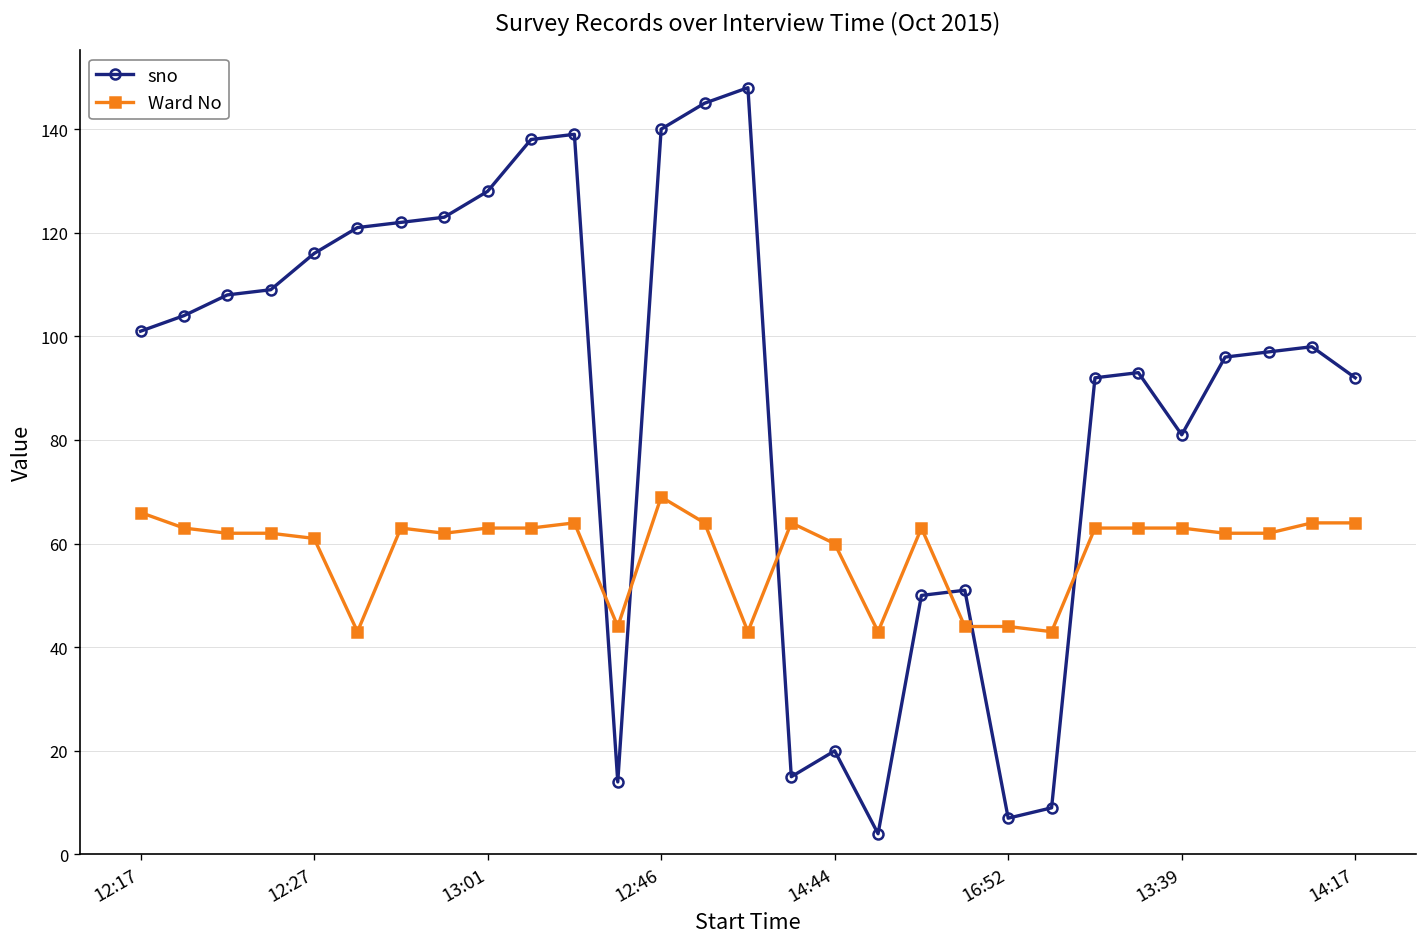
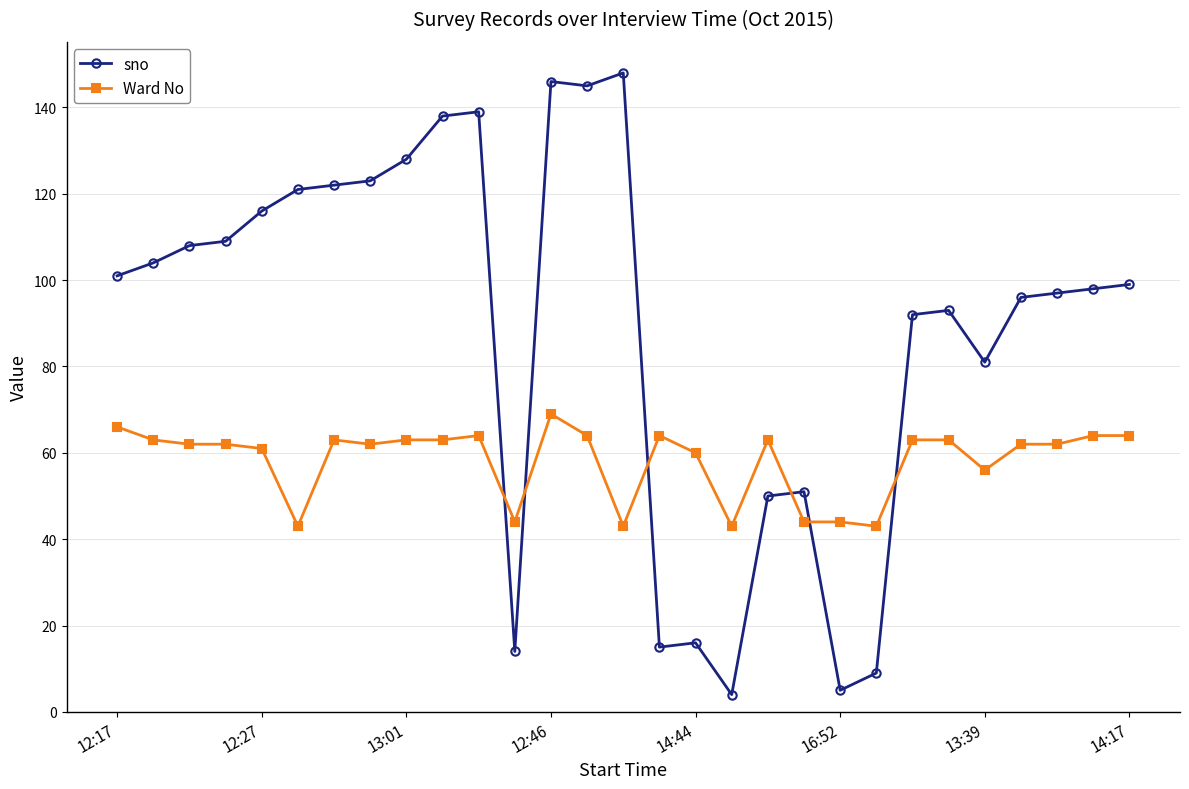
  {
    "sno": {
      "12:17": 101,
      "12:27": 116,
      "13:01": 128,
-     "12:46": 140,
-     "14:44": 20,
-     "16:52": 7,
+     "12:46": 146,
+     "14:44": 16,
+     "16:52": 5,
      "13:39": 81,
-     "14:17": 92
+     "14:17": 99
    },
    "Ward No": {
      "12:17": 66,
      "12:27": 61,
      "13:01": 63,
      "12:46": 69,
      "14:44": 60,
      "16:52": 44,
-     "13:39": 63,
+     "13:39": 56,
      "14:17": 64
    }
  }
